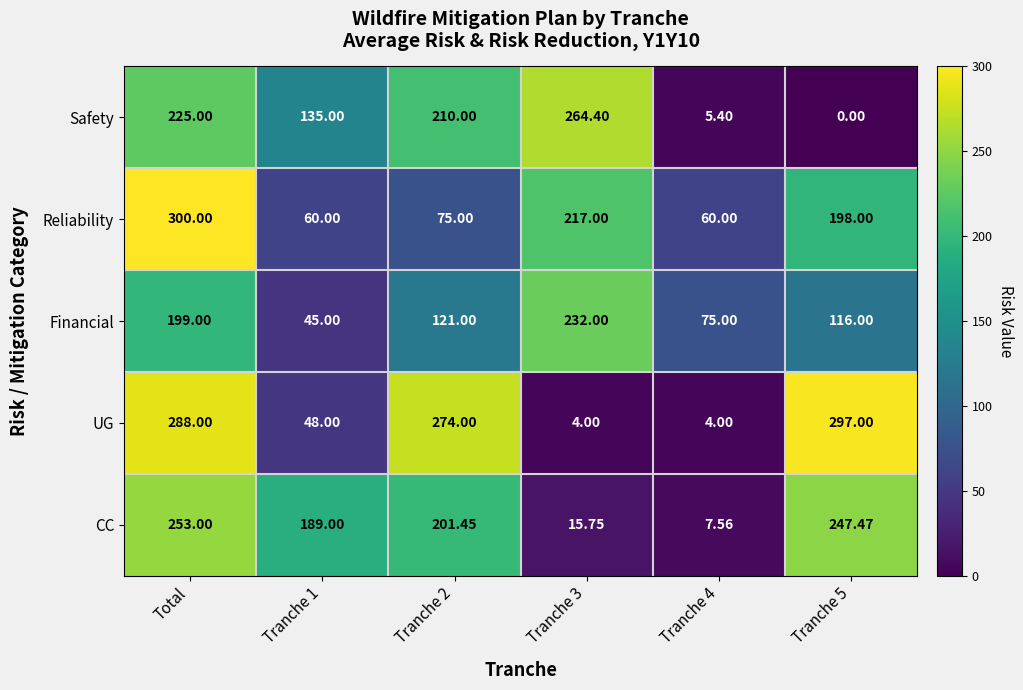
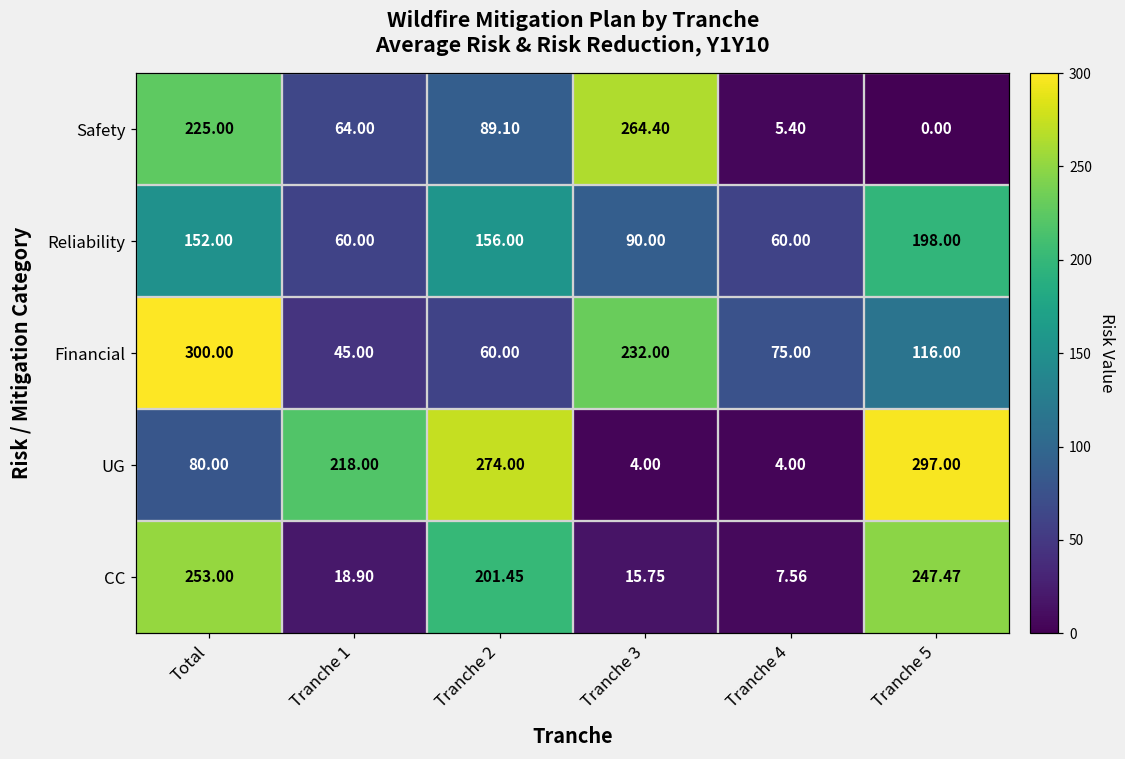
  {
    "Safety": {
      "Total": 225.00,
-     "Tranche 1": 135.00,
-     "Tranche 2": 210.00,
+     "Tranche 1": 64.00,
+     "Tranche 2": 89.10,
      "Tranche 3": 264.40,
      "Tranche 4": 5.40,
      "Tranche 5": 0.00
    },
    "Reliability": {
-     "Total": 300.00,
+     "Total": 152.00,
      "Tranche 1": 60.00,
-     "Tranche 2": 75.00,
-     "Tranche 3": 217.00,
+     "Tranche 2": 156.00,
+     "Tranche 3": 90.00,
      "Tranche 4": 60.00,
      "Tranche 5": 198.00
    },
    "Financial": {
-     "Total": 199.00,
+     "Total": 300.00,
      "Tranche 1": 45.00,
-     "Tranche 2": 121.00,
+     "Tranche 2": 60.00,
      "Tranche 3": 232.00,
      "Tranche 4": 75.00,
      "Tranche 5": 116.00
    },
    "UG": {
-     "Total": 288.00,
-     "Tranche 1": 48.00,
+     "Total": 80.00,
+     "Tranche 1": 218.00,
      "Tranche 2": 274.00,
      "Tranche 3": 4.00,
      "Tranche 4": 4.00,
      "Tranche 5": 297.00
    },
    "CC": {
      "Total": 253.00,
-     "Tranche 1": 189.00,
+     "Tranche 1": 18.90,
      "Tranche 2": 201.45,
      "Tranche 3": 15.75,
      "Tranche 4": 7.56,
      "Tranche 5": 247.47
    }
  }
